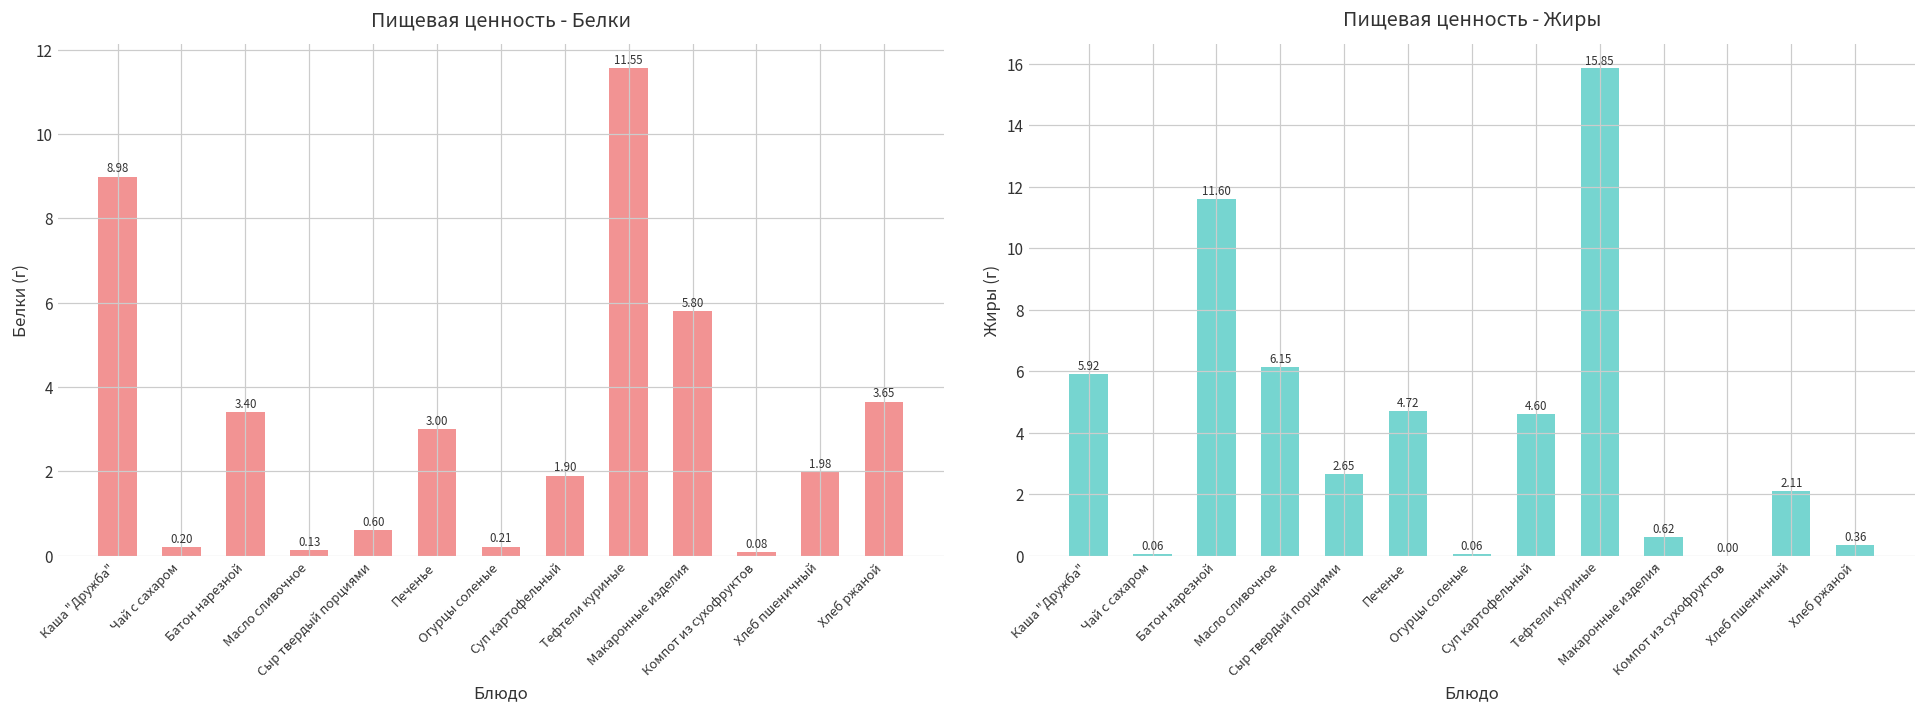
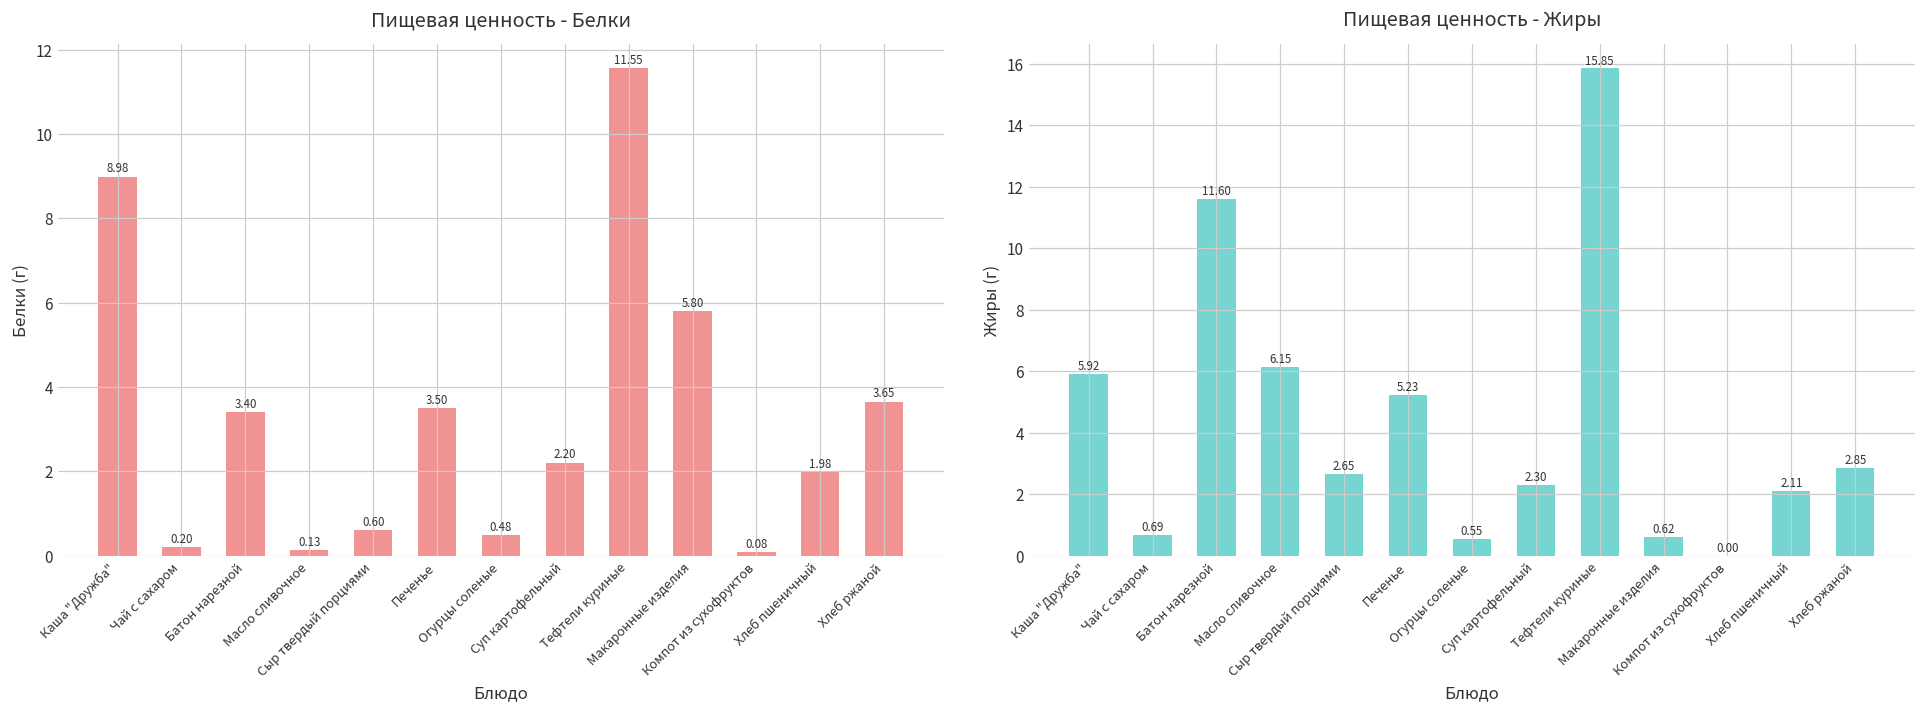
  {
    "Пищевая ценность - Белки": {
      "Каша \"Дружба\"": 8.98,
      "Чай с сахаром": 0.20,
      "Батон нарезной": 3.40,
      "Масло сливочное": 0.13,
      "Сыр твердый порциями": 0.60,
-     "Печенье": 3.00,
-     "Огурцы соленые": 0.21,
-     "Суп картофельный": 1.90,
+     "Печенье": 3.50,
+     "Огурцы соленые": 0.48,
+     "Суп картофельный": 2.20,
      "Тефтели куриные": 11.55,
      "Макаронные изделия": 5.80,
      "Компот из сухофруктов": 0.08,
      "Хлеб пшеничный": 1.98,
      "Хлеб ржаной": 3.65
    },
    "Пищевая ценность - Жиры": {
      "Каша \"Дружба\"": 5.92,
-     "Чай с сахаром": 0.06,
+     "Чай с сахаром": 0.69,
      "Батон нарезной": 11.60,
      "Масло сливочное": 6.15,
      "Сыр твердый порциями": 2.65,
-     "Печенье": 4.72,
-     "Огурцы соленые": 0.06,
-     "Суп картофельный": 4.60,
+     "Печенье": 5.23,
+     "Огурцы соленые": 0.55,
+     "Суп картофельный": 2.30,
      "Тефтели куриные": 15.85,
      "Макаронные изделия": 0.62,
      "Компот из сухофруктов": 0.00,
      "Хлеб пшеничный": 2.11,
-     "Хлеб ржаной": 0.36
+     "Хлеб ржаной": 2.85
    }
  }
